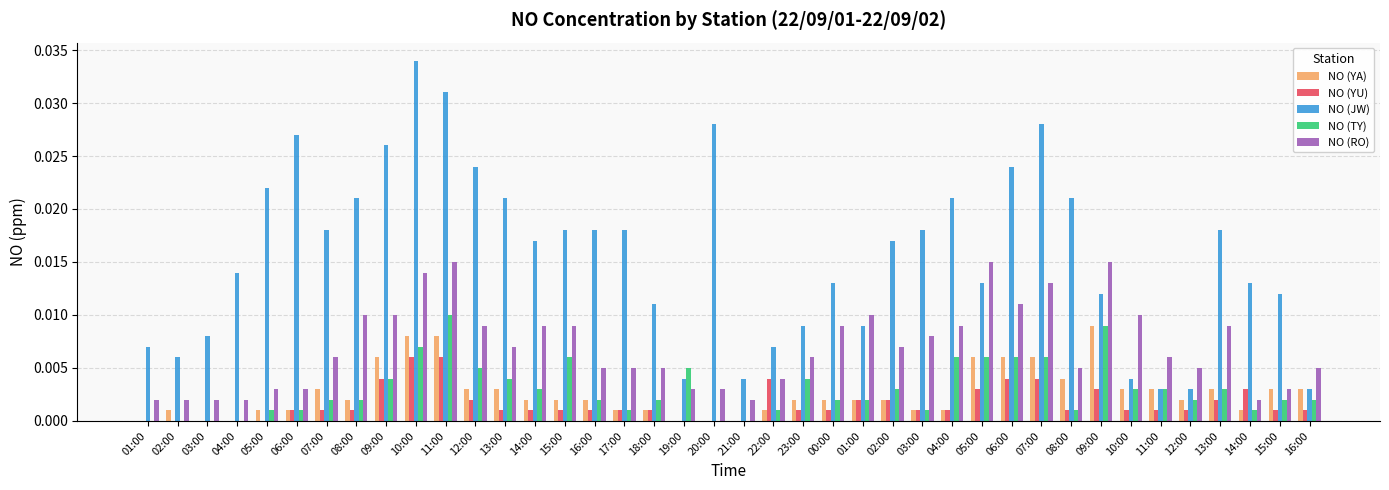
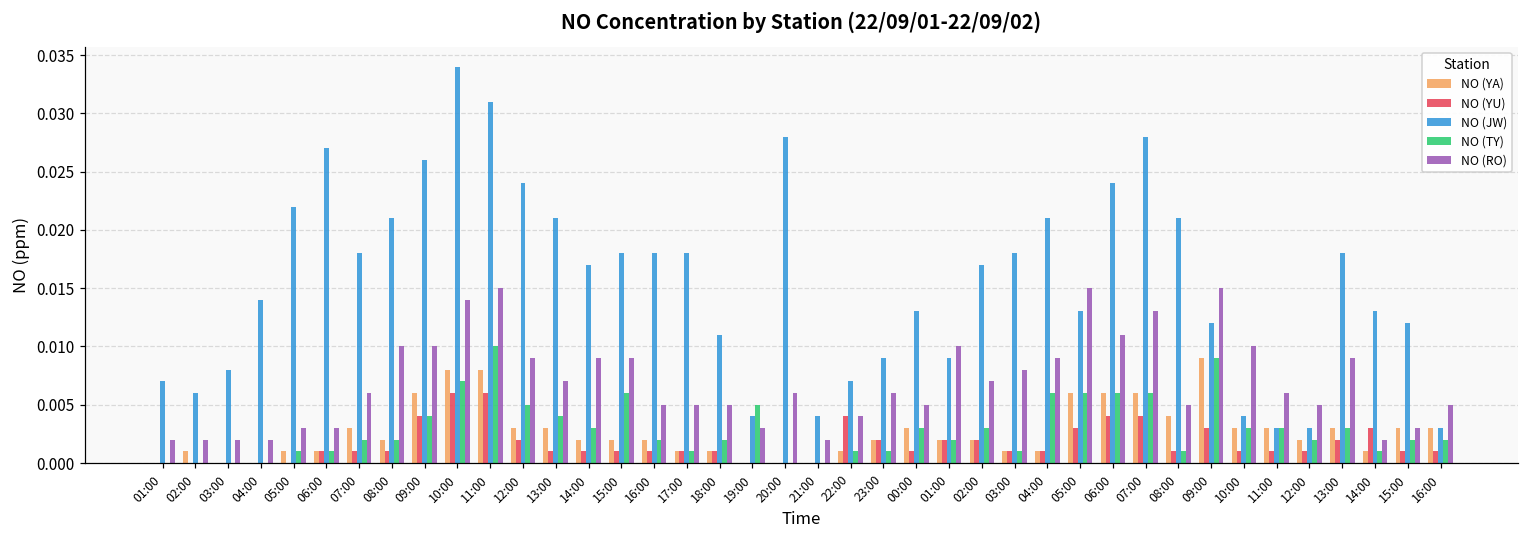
  {
    "NO (YA)": {
      "17:00": 0.001,
      "18:00": 0.001,
      "19:00": 0.000,
      "20:00": 0.000,
      "21:00": 0.000,
      "22:00": 0.001,
      "23:00": 0.002,
-     "00:00": 0.002
+     "00:00": 0.003
    },
    "NO (YU)": {
      "17:00": 0.001,
      "18:00": 0.001,
      "19:00": 0.000,
      "20:00": 0.000,
      "21:00": 0.000,
      "22:00": 0.004,
-     "23:00": 0.001,
+     "23:00": 0.002,
      "00:00": 0.001
    },
    "NO (JW)": {
      "17:00": 0.018,
      "18:00": 0.011,
      "19:00": 0.004,
      "20:00": 0.028,
      "21:00": 0.004,
      "22:00": 0.007,
      "23:00": 0.009,
      "00:00": 0.013
    },
    "NO (TY)": {
      "17:00": 0.001,
      "18:00": 0.002,
      "19:00": 0.005,
      "20:00": 0.000,
      "21:00": 0.000,
      "22:00": 0.001,
-     "23:00": 0.004,
-     "00:00": 0.002
+     "23:00": 0.001,
+     "00:00": 0.003
    },
    "NO (RO)": {
      "17:00": 0.005,
      "18:00": 0.005,
      "19:00": 0.003,
-     "20:00": 0.003,
+     "20:00": 0.006,
      "21:00": 0.002,
      "22:00": 0.004,
      "23:00": 0.006,
-     "00:00": 0.009
+     "00:00": 0.005
    }
  }
